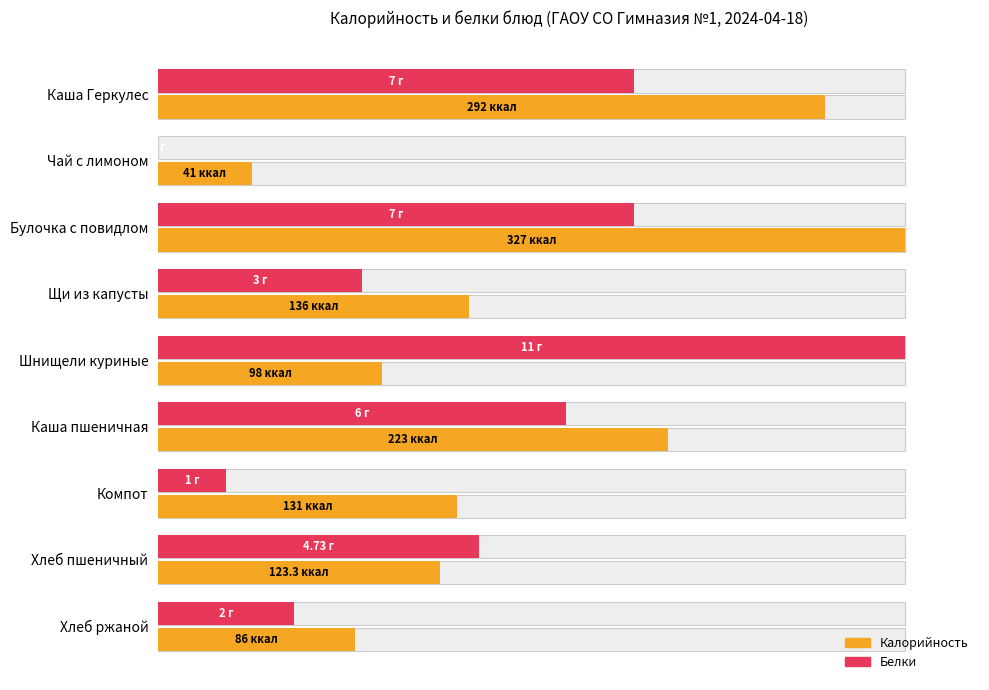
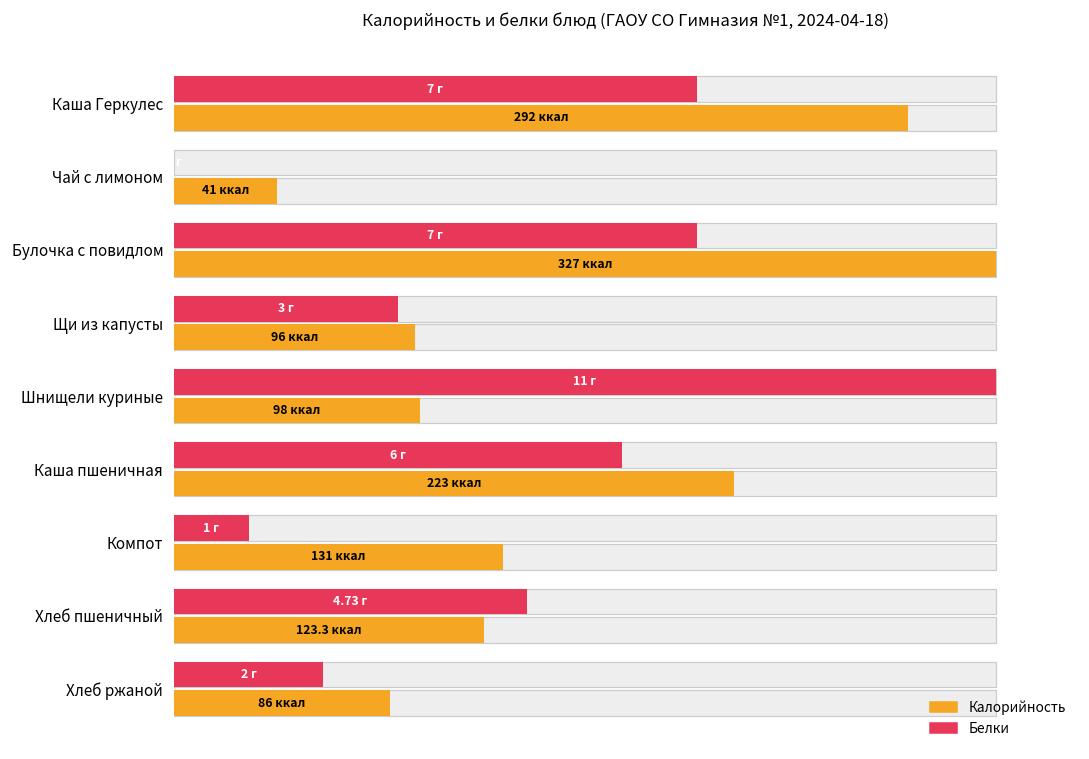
  {
    "Калорийность": {
-     "Щи из капусты": 136
+     "Щи из капусты": 96
    }
  }
